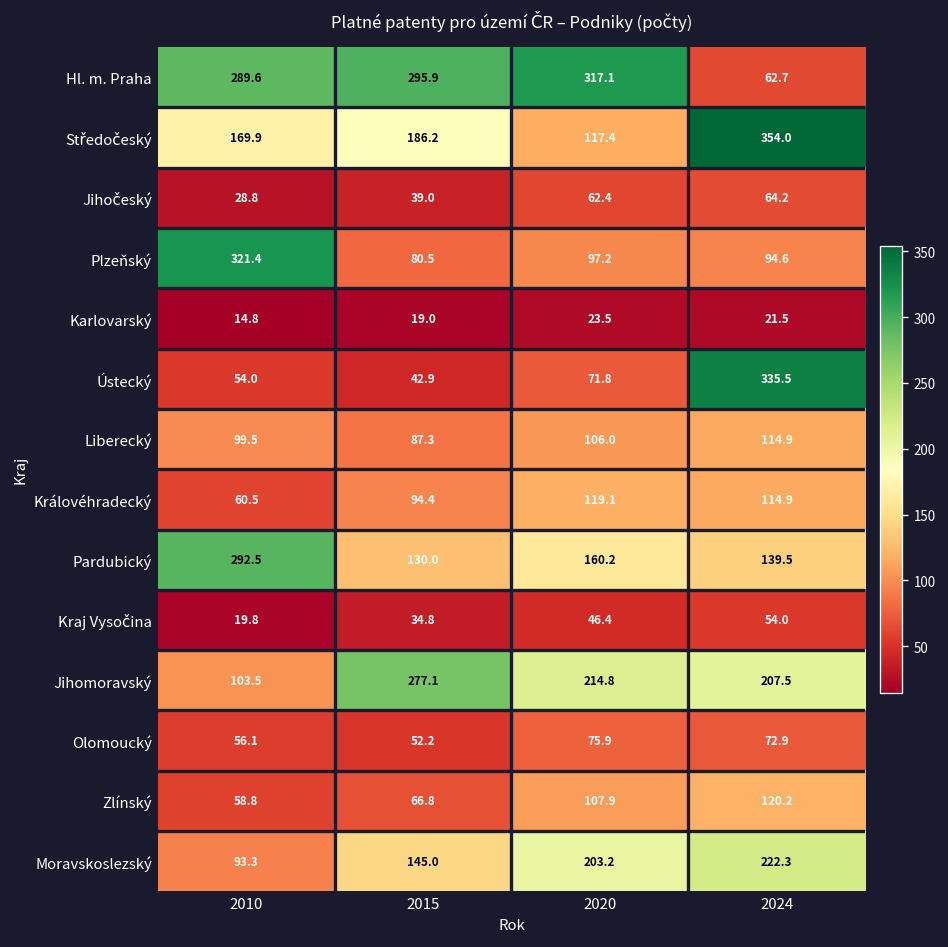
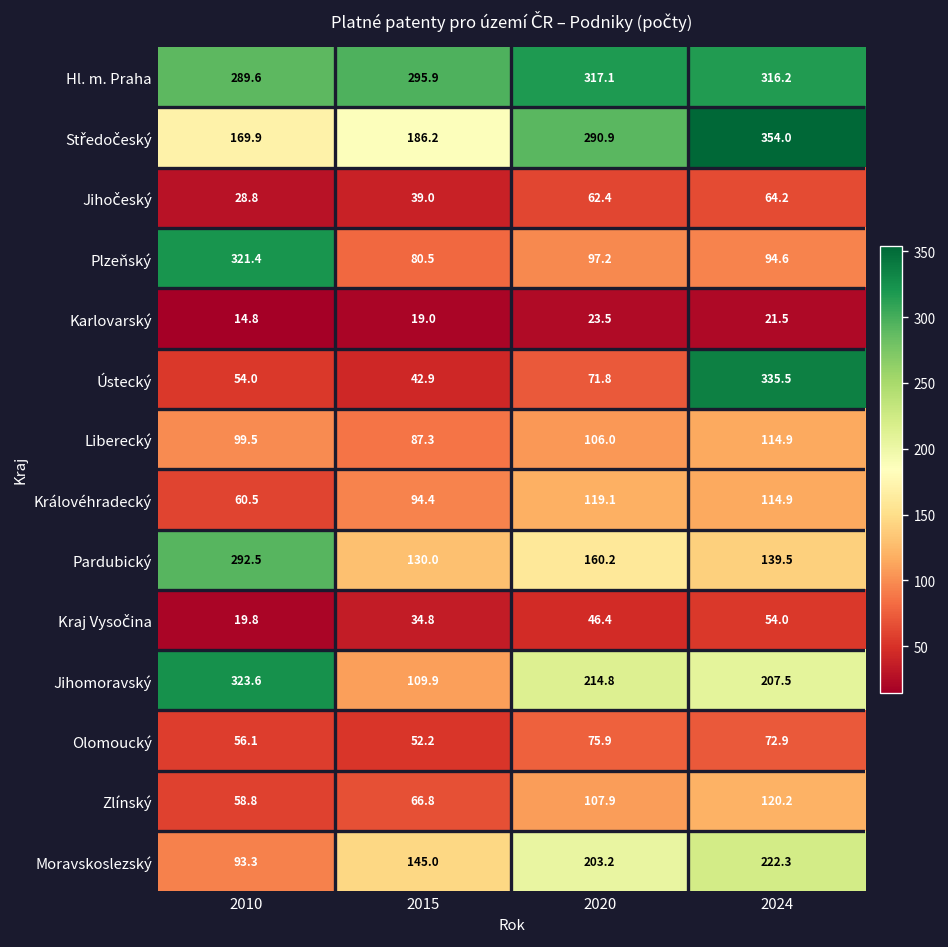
  {
    "Hl. m. Praha": {
      "2010": 289.6,
      "2015": 295.9,
      "2020": 317.1,
-     "2024": 62.7
+     "2024": 316.2
    },
    "Středočeský": {
      "2010": 169.9,
      "2015": 186.2,
-     "2020": 117.4,
+     "2020": 290.9,
      "2024": 354.0
    },
    "Jihočeský": {
      "2010": 28.8,
      "2015": 39.0,
      "2020": 62.4,
      "2024": 64.2
    },
    "Plzeňský": {
      "2010": 321.4,
      "2015": 80.5,
      "2020": 97.2,
      "2024": 94.6
    },
    "Karlovarský": {
      "2010": 14.8,
      "2015": 19.0,
      "2020": 23.5,
      "2024": 21.5
    },
    "Ústecký": {
      "2010": 54.0,
      "2015": 42.9,
      "2020": 71.8,
      "2024": 335.5
    },
    "Liberecký": {
      "2010": 99.5,
      "2015": 87.3,
      "2020": 106.0,
      "2024": 114.9
    },
    "Královéhradecký": {
      "2010": 60.5,
      "2015": 94.4,
      "2020": 119.1,
      "2024": 114.9
    },
    "Pardubický": {
      "2010": 292.5,
      "2015": 130.0,
      "2020": 160.2,
      "2024": 139.5
    },
    "Kraj Vysočina": {
      "2010": 19.8,
      "2015": 34.8,
      "2020": 46.4,
      "2024": 54.0
    },
    "Jihomoravský": {
-     "2010": 103.5,
-     "2015": 277.1,
+     "2010": 323.6,
+     "2015": 109.9,
      "2020": 214.8,
      "2024": 207.5
    },
    "Olomoucký": {
      "2010": 56.1,
      "2015": 52.2,
      "2020": 75.9,
      "2024": 72.9
    },
    "Zlínský": {
      "2010": 58.8,
      "2015": 66.8,
      "2020": 107.9,
      "2024": 120.2
    },
    "Moravskoslezský": {
      "2010": 93.3,
      "2015": 145.0,
      "2020": 203.2,
      "2024": 222.3
    }
  }
